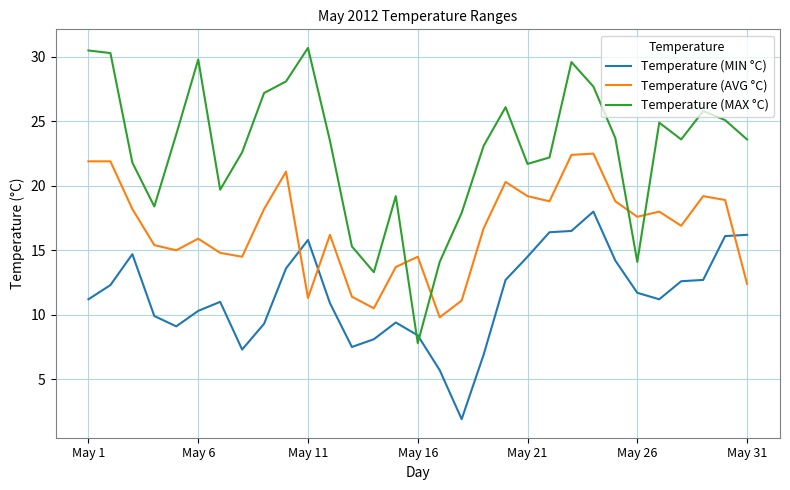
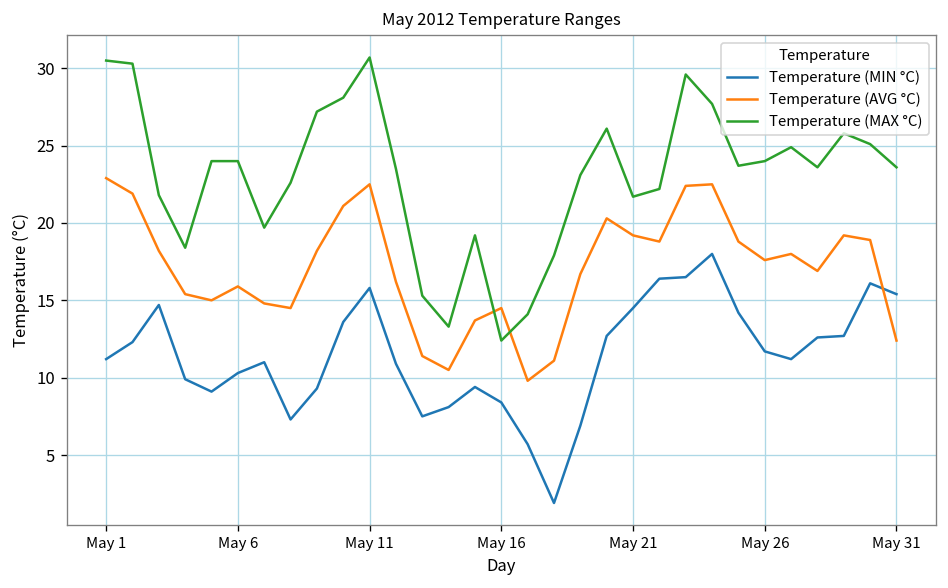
  {
    "Temperature (MIN °C)": {
      "May 1": 11.2,
      "May 6": 10.3,
      "May 11": 15.8,
      "May 16": 8.4,
      "May 21": 14.5,
      "May 26": 11.7,
-     "May 31": 16.2
+     "May 31": 15.4
    },
    "Temperature (AVG °C)": {
-     "May 1": 21.9,
+     "May 1": 22.9,
      "May 6": 15.9,
-     "May 11": 11.3,
+     "May 11": 22.5,
      "May 16": 14.5,
      "May 21": 19.2,
      "May 26": 17.6,
      "May 31": 12.4
    },
    "Temperature (MAX °C)": {
      "May 1": 30.5,
-     "May 6": 29.8,
+     "May 6": 24.0,
      "May 11": 30.7,
-     "May 16": 7.8,
+     "May 16": 12.4,
      "May 21": 21.7,
-     "May 26": 14.1,
+     "May 26": 24.0,
      "May 31": 23.6
    }
  }
